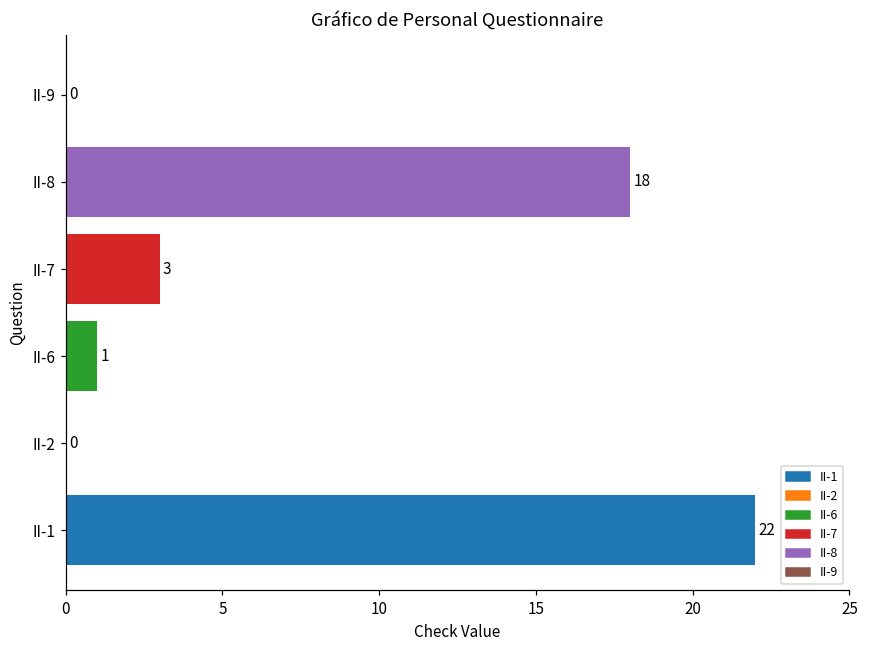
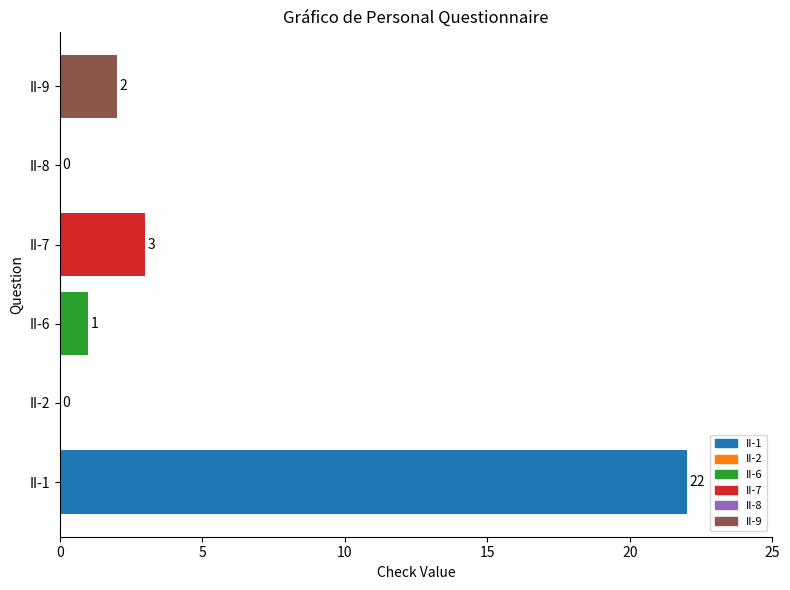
  {
-   "II-9": 0,
-   "II-8": 18,
+   "II-9": 2,
+   "II-8": 0,
    "II-7": 3,
    "II-6": 1,
    "II-2": 0,
    "II-1": 22
  }
